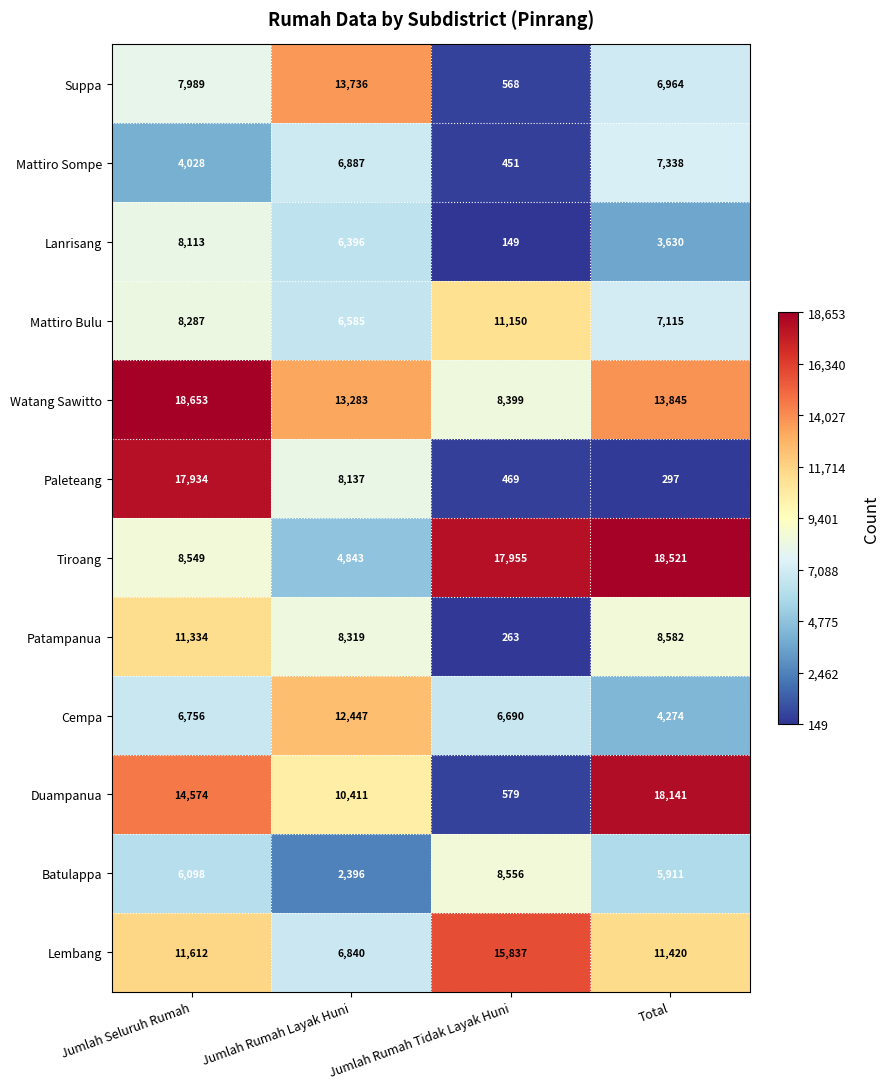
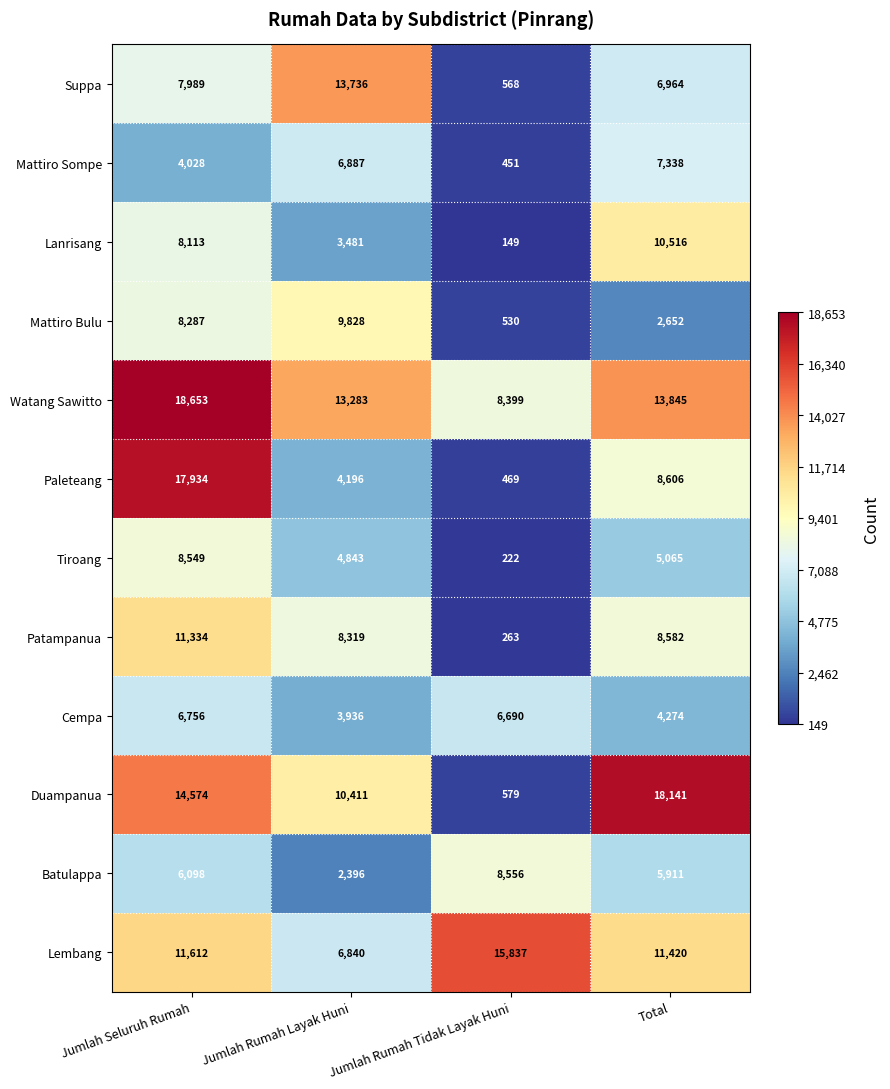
  {
    "Suppa": {
      "Jumlah Seluruh Rumah": "7,989",
      "Jumlah Rumah Layak Huni": "13,736",
      "Jumlah Rumah Tidak Layak Huni": "568",
      "Total": "6,964"
    },
    "Mattiro Sompe": {
      "Jumlah Seluruh Rumah": "4,028",
      "Jumlah Rumah Layak Huni": "6,887",
      "Jumlah Rumah Tidak Layak Huni": "451",
      "Total": "7,338"
    },
    "Lanrisang": {
      "Jumlah Seluruh Rumah": "8,113",
-     "Jumlah Rumah Layak Huni": "6,396",
+     "Jumlah Rumah Layak Huni": "3,481",
      "Jumlah Rumah Tidak Layak Huni": "149",
-     "Total": "3,630"
+     "Total": "10,516"
    },
    "Mattiro Bulu": {
      "Jumlah Seluruh Rumah": "8,287",
-     "Jumlah Rumah Layak Huni": "6,585",
-     "Jumlah Rumah Tidak Layak Huni": "11,150",
-     "Total": "7,115"
+     "Jumlah Rumah Layak Huni": "9,828",
+     "Jumlah Rumah Tidak Layak Huni": "530",
+     "Total": "2,652"
    },
    "Watang Sawitto": {
      "Jumlah Seluruh Rumah": "18,653",
      "Jumlah Rumah Layak Huni": "13,283",
      "Jumlah Rumah Tidak Layak Huni": "8,399",
      "Total": "13,845"
    },
    "Paleteang": {
      "Jumlah Seluruh Rumah": "17,934",
-     "Jumlah Rumah Layak Huni": "8,137",
+     "Jumlah Rumah Layak Huni": "4,196",
      "Jumlah Rumah Tidak Layak Huni": "469",
-     "Total": "297"
+     "Total": "8,606"
    },
    "Tiroang": {
      "Jumlah Seluruh Rumah": "8,549",
      "Jumlah Rumah Layak Huni": "4,843",
-     "Jumlah Rumah Tidak Layak Huni": "17,955",
-     "Total": "18,521"
+     "Jumlah Rumah Tidak Layak Huni": "222",
+     "Total": "5,065"
    },
    "Patampanua": {
      "Jumlah Seluruh Rumah": "11,334",
      "Jumlah Rumah Layak Huni": "8,319",
      "Jumlah Rumah Tidak Layak Huni": "263",
      "Total": "8,582"
    },
    "Cempa": {
      "Jumlah Seluruh Rumah": "6,756",
-     "Jumlah Rumah Layak Huni": "12,447",
+     "Jumlah Rumah Layak Huni": "3,936",
      "Jumlah Rumah Tidak Layak Huni": "6,690",
      "Total": "4,274"
    },
    "Duampanua": {
      "Jumlah Seluruh Rumah": "14,574",
      "Jumlah Rumah Layak Huni": "10,411",
      "Jumlah Rumah Tidak Layak Huni": "579",
      "Total": "18,141"
    },
    "Batulappa": {
      "Jumlah Seluruh Rumah": "6,098",
      "Jumlah Rumah Layak Huni": "2,396",
      "Jumlah Rumah Tidak Layak Huni": "8,556",
      "Total": "5,911"
    },
    "Lembang": {
      "Jumlah Seluruh Rumah": "11,612",
      "Jumlah Rumah Layak Huni": "6,840",
      "Jumlah Rumah Tidak Layak Huni": "15,837",
      "Total": "11,420"
    }
  }
